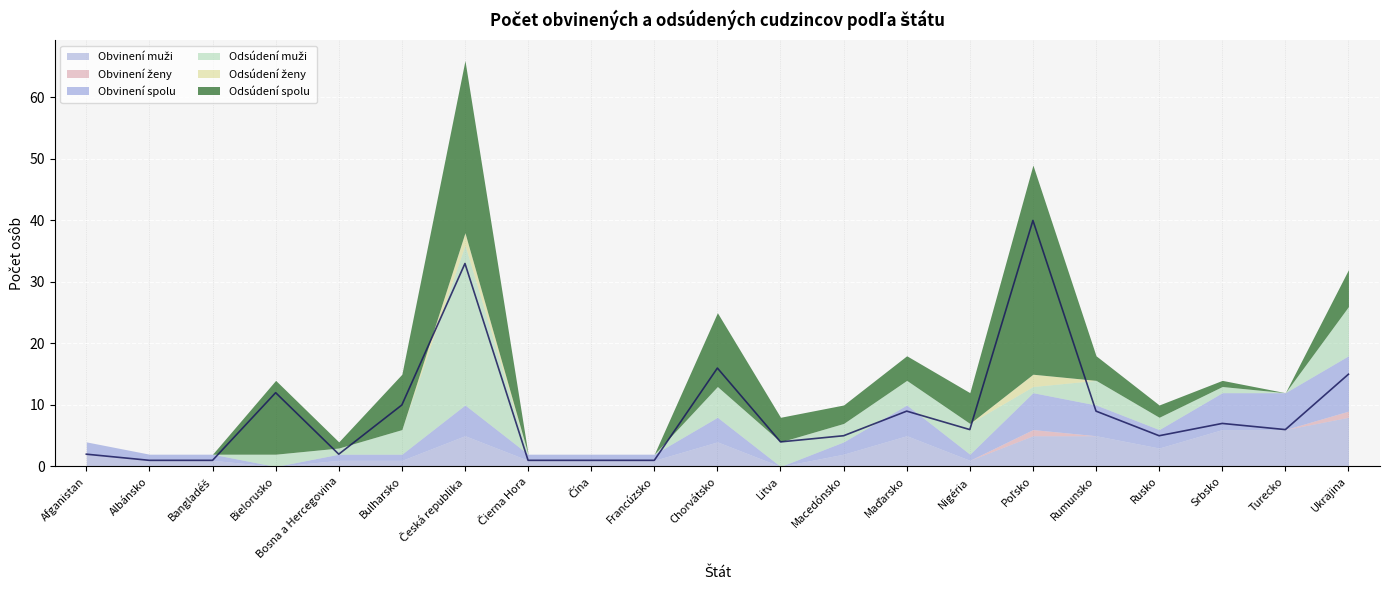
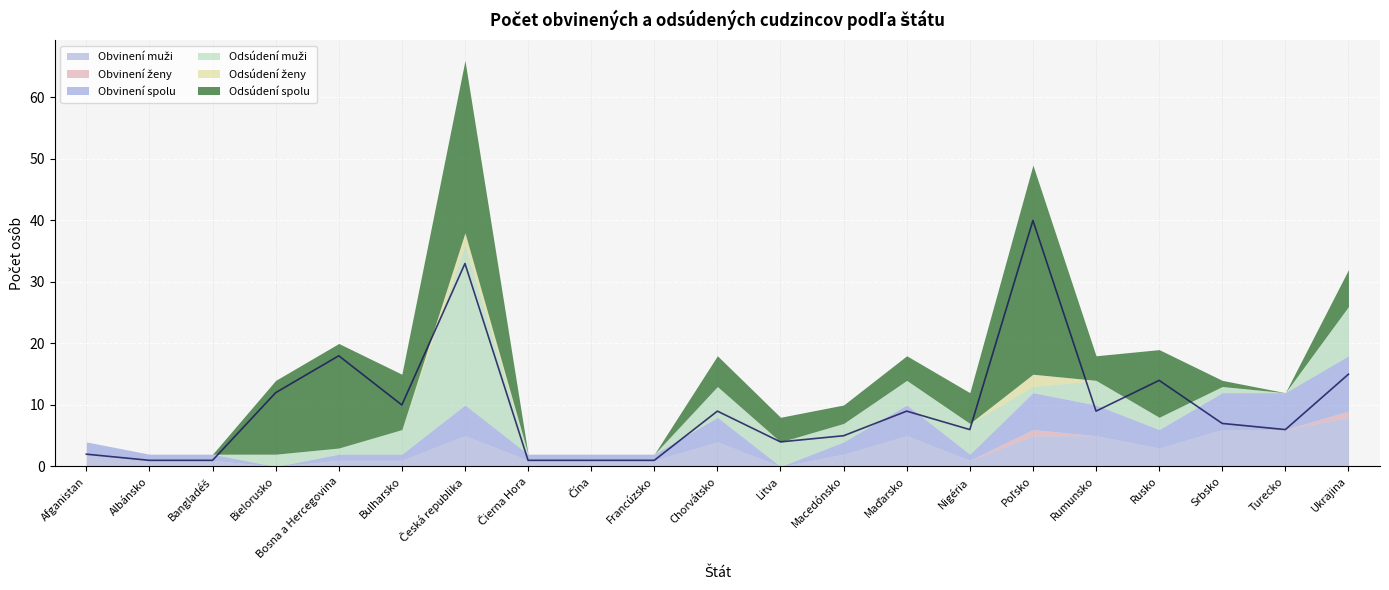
  {
    "Odsúdení spolu": {
      "Bielorusko": 12,
-     "Bosna a Hercegovina": 1,
+     "Bosna a Hercegovina": 17,
      "Bulharsko": 9,
      "Česká republika": 28,
-     "Chorvátsko": 12,
+     "Chorvátsko": 5,
      "Litva": 4,
      "Macedónsko": 3,
      "Maďarsko": 4,
      "Nigéria": 5,
      "Poľsko": 34,
      "Rumunsko": 4,
-     "Rusko": 2,
+     "Rusko": 11,
      "Srbsko": 1,
      "Ukrajina": 6
    }
  }
